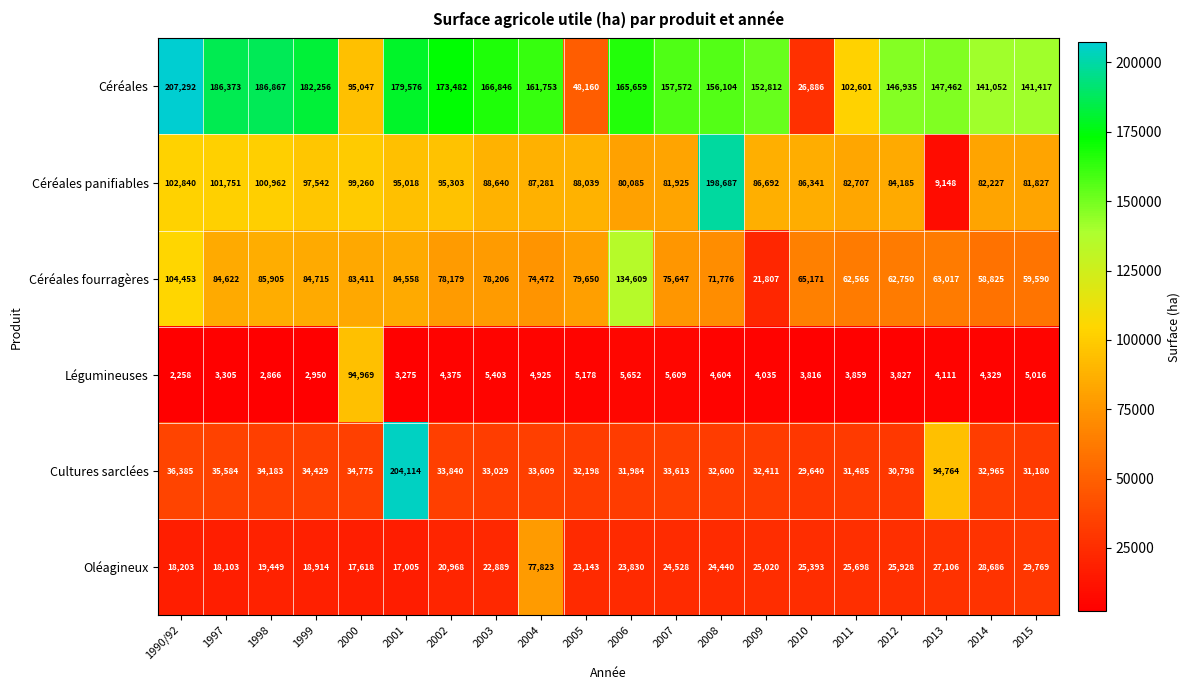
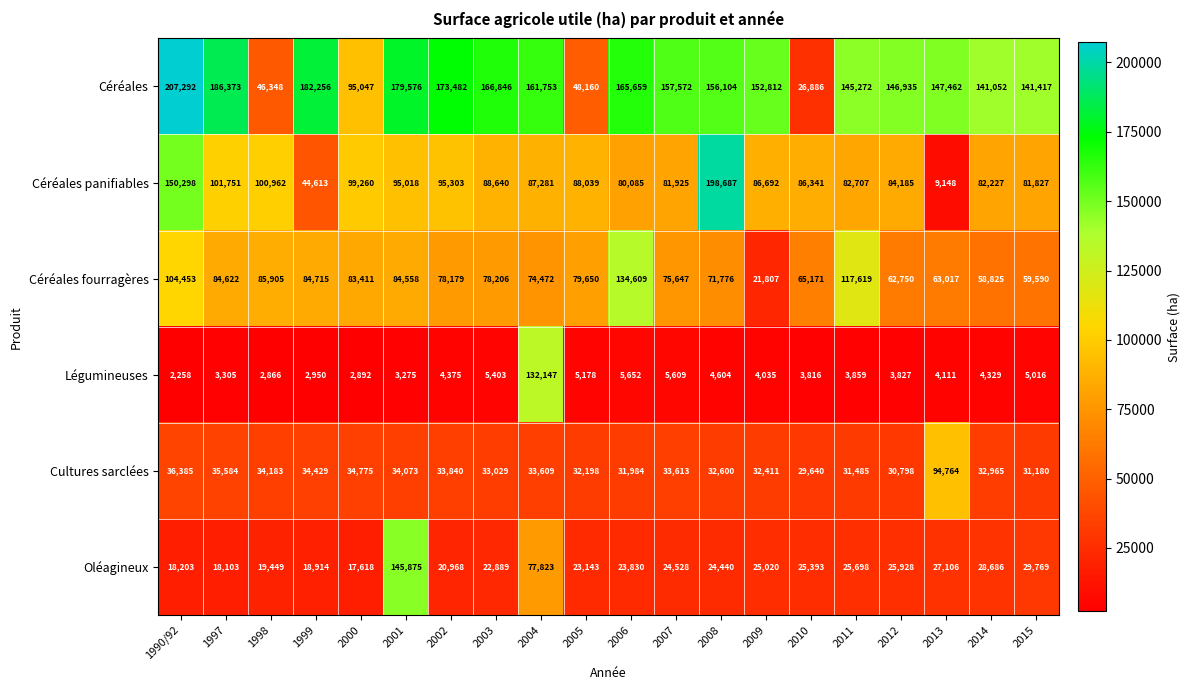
  {
    "Céréales": {
      "1990/92": "207,292",
      "1997": "186,373",
-     "1998": "186,867",
+     "1998": "46,348",
      "1999": "182,256",
      "2000": "95,047",
      "2001": "179,576",
      "2002": "173,482",
      "2003": "166,846",
      "2004": "161,753",
      "2005": "48,160",
      "2006": "165,659",
      "2007": "157,572",
      "2008": "156,104",
      "2009": "152,812",
      "2010": "26,886",
-     "2011": "102,601",
+     "2011": "145,272",
      "2012": "146,935",
      "2013": "147,462",
      "2014": "141,052",
      "2015": "141,417"
    },
    "Céréales panifiables": {
-     "1990/92": "102,840",
+     "1990/92": "150,298",
      "1997": "101,751",
      "1998": "100,962",
-     "1999": "97,542",
+     "1999": "44,613",
      "2000": "99,260",
      "2001": "95,018",
      "2002": "95,303",
      "2003": "88,640",
      "2004": "87,281",
      "2005": "88,039",
      "2006": "80,085",
      "2007": "81,925",
      "2008": "198,687",
      "2009": "86,692",
      "2010": "86,341",
      "2011": "82,707",
      "2012": "84,185",
      "2013": "9,148",
      "2014": "82,227",
      "2015": "81,827"
    },
    "Céréales fourragères": {
      "1990/92": "104,453",
      "1997": "84,622",
      "1998": "85,905",
      "1999": "84,715",
      "2000": "83,411",
      "2001": "84,558",
      "2002": "78,179",
      "2003": "78,206",
      "2004": "74,472",
      "2005": "79,650",
      "2006": "134,609",
      "2007": "75,647",
      "2008": "71,776",
      "2009": "21,807",
      "2010": "65,171",
-     "2011": "62,565",
+     "2011": "117,619",
      "2012": "62,750",
      "2013": "63,017",
      "2014": "58,825",
      "2015": "59,590"
    },
    "Légumineuses": {
      "1990/92": "2,258",
      "1997": "3,305",
      "1998": "2,866",
      "1999": "2,950",
-     "2000": "94,969",
+     "2000": "2,892",
      "2001": "3,275",
      "2002": "4,375",
      "2003": "5,403",
-     "2004": "4,925",
+     "2004": "132,147",
      "2005": "5,178",
      "2006": "5,652",
      "2007": "5,609",
      "2008": "4,604",
      "2009": "4,035",
      "2010": "3,816",
      "2011": "3,859",
      "2012": "3,827",
      "2013": "4,111",
      "2014": "4,329",
      "2015": "5,016"
    },
    "Cultures sarclées": {
      "1990/92": "36,385",
      "1997": "35,584",
      "1998": "34,183",
      "1999": "34,429",
      "2000": "34,775",
-     "2001": "204,114",
+     "2001": "34,073",
      "2002": "33,840",
      "2003": "33,029",
      "2004": "33,609",
      "2005": "32,198",
      "2006": "31,984",
      "2007": "33,613",
      "2008": "32,600",
      "2009": "32,411",
      "2010": "29,640",
      "2011": "31,485",
      "2012": "30,798",
      "2013": "94,764",
      "2014": "32,965",
      "2015": "31,180"
    },
    "Oléagineux": {
      "1990/92": "18,203",
      "1997": "18,103",
      "1998": "19,449",
      "1999": "18,914",
      "2000": "17,618",
-     "2001": "17,005",
+     "2001": "145,875",
      "2002": "20,968",
      "2003": "22,889",
      "2004": "77,823",
      "2005": "23,143",
      "2006": "23,830",
      "2007": "24,528",
      "2008": "24,440",
      "2009": "25,020",
      "2010": "25,393",
      "2011": "25,698",
      "2012": "25,928",
      "2013": "27,106",
      "2014": "28,686",
      "2015": "29,769"
    }
  }
